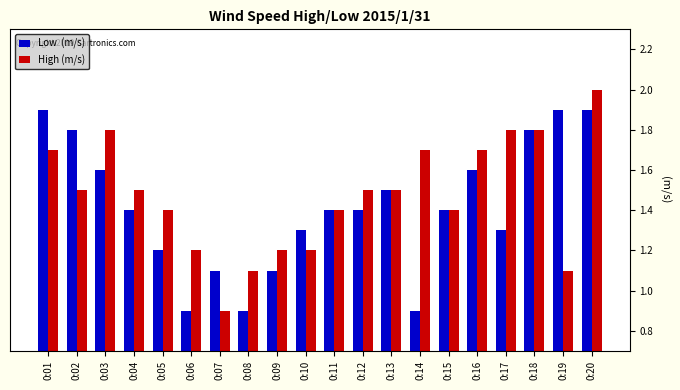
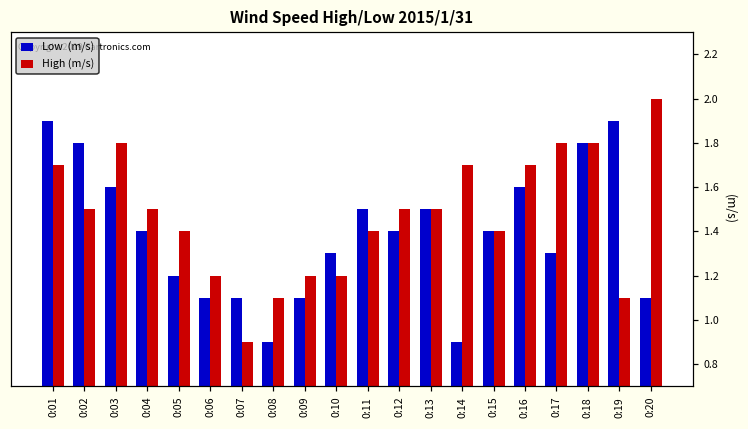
  {
    "Low (m/s)": {
      "0:01": 1.9,
      "0:02": 1.8,
      "0:03": 1.6,
      "0:04": 1.4,
      "0:05": 1.2,
-     "0:06": 0.9,
+     "0:06": 1.1,
      "0:07": 1.1,
      "0:08": 0.9,
      "0:09": 1.1,
      "0:10": 1.3,
-     "0:11": 1.4,
+     "0:11": 1.5,
      "0:12": 1.4,
      "0:13": 1.5,
      "0:14": 0.9,
      "0:15": 1.4,
      "0:16": 1.6,
      "0:17": 1.3,
      "0:18": 1.8,
      "0:19": 1.9,
-     "0:20": 1.9
+     "0:20": 1.1
    },
    "High (m/s)": {
      "0:01": 1.7,
      "0:02": 1.5,
      "0:03": 1.8,
      "0:04": 1.5,
      "0:05": 1.4,
      "0:06": 1.2,
      "0:07": 0.9,
      "0:08": 1.1,
      "0:09": 1.2,
      "0:10": 1.2,
      "0:11": 1.4,
      "0:12": 1.5,
      "0:13": 1.5,
      "0:14": 1.7,
      "0:15": 1.4,
      "0:16": 1.7,
      "0:17": 1.8,
      "0:18": 1.8,
      "0:19": 1.1,
      "0:20": 2.0
    }
  }
